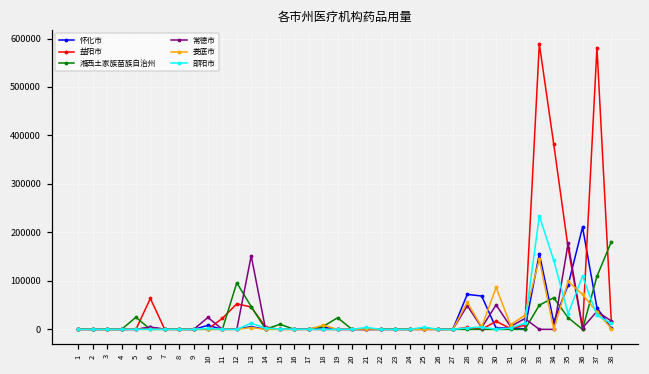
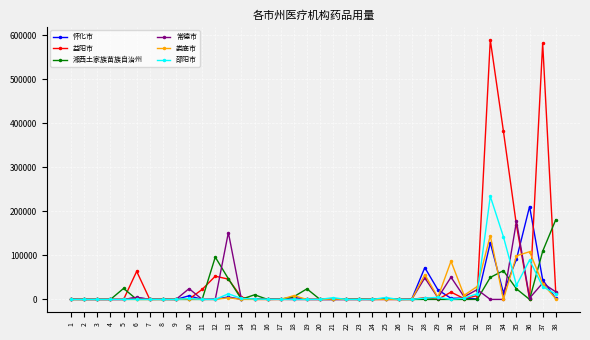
  {
    "怀化市": {
      "10": 10000,
      "28": 70000,
-     "29": 70000,
-     "33": 160000,
+     "29": 20000,
+     "33": 130000,
      "34": 20000,
      "35": 90000,
      "36": 210000,
      "37": 40000
    },
    "益阳市": {
      "6": 60000,
      "11": 20000,
      "12": 50000,
      "30": 20000,
      "33": 590000,
      "34": 380000,
      "35": 170000,
      "37": 580000
    },
    "湘西土家族苗族自治州": {
      "5": 30000,
      "12": 100000,
      "15": 10000,
      "19": 20000,
      "33": 50000,
      "34": 70000,
      "35": 20000,
      "37": 110000,
      "38": 180000
    },
    "常德市": {
      "10": 20000,
      "13": 150000,
      "28": 50000,
      "30": 50000,
      "32": 20000,
      "33": 0,
      "35": 180000
    },
    "娄底市": {
      "28": 60000,
      "30": 90000,
      "32": 30000,
      "33": 140000,
      "35": 100000,
-     "36": 70000
+     "36": 110000
    },
    "邵阳市": {
      "13": 10000,
      "33": 230000,
      "34": 140000,
      "35": 30000,
-     "36": 110000,
+     "36": 90000,
      "37": 30000
    }
  }
